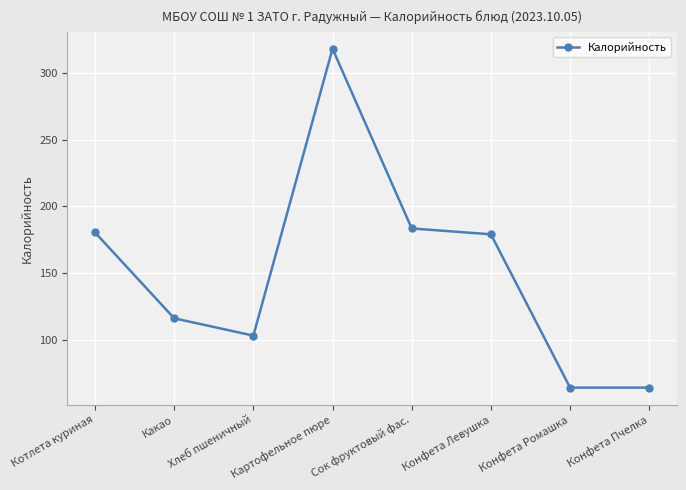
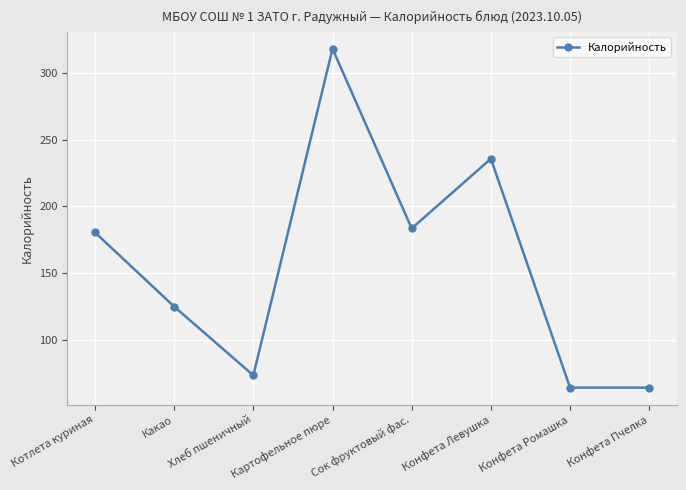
  {
    "Котлета куриная": 180,
-   "Какао": 116,
-   "Хлеб пшеничный": 103,
+   "Какао": 125,
+   "Хлеб пшеничный": 73,
    "Картофельное пюре": 318,
    "Сок фруктовый фас.": 183,
-   "Конфета Левушка": 179,
+   "Конфета Левушка": 236,
    "Конфета Ромашка": 64,
    "Конфета Пчелка": 64
  }
